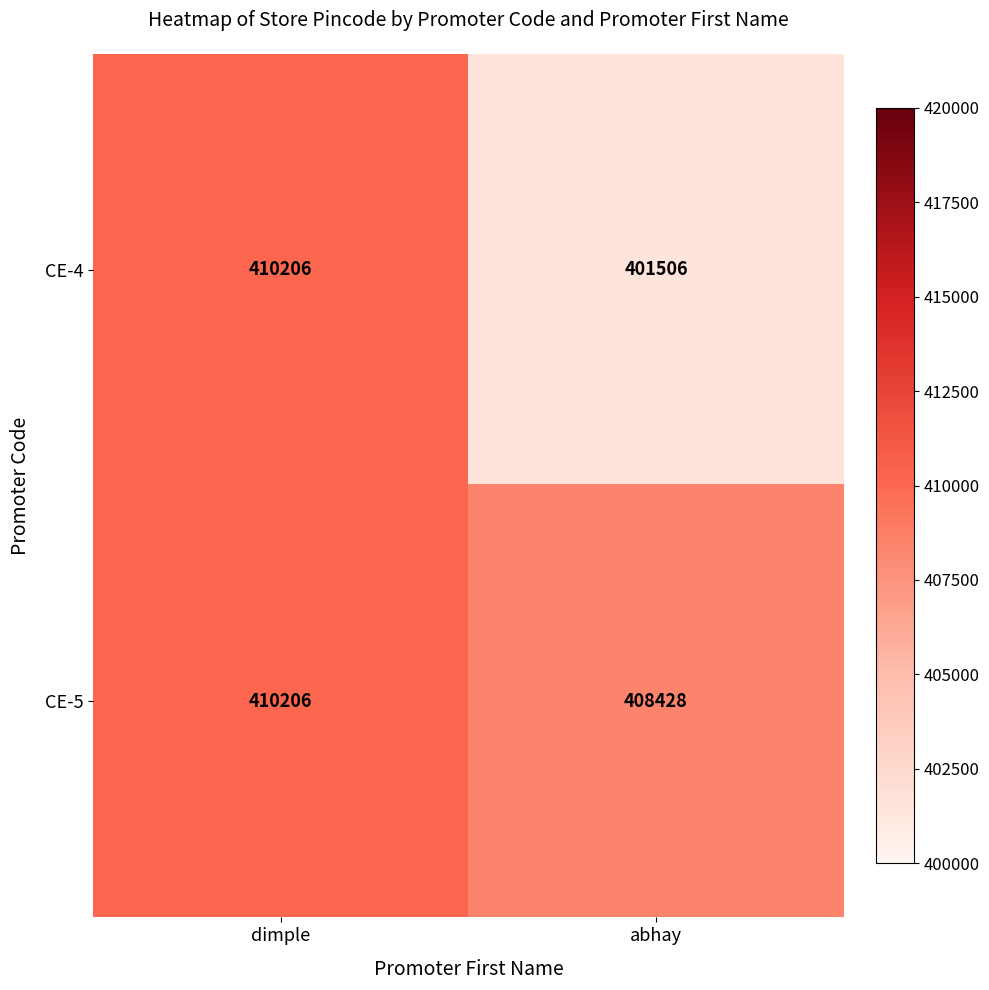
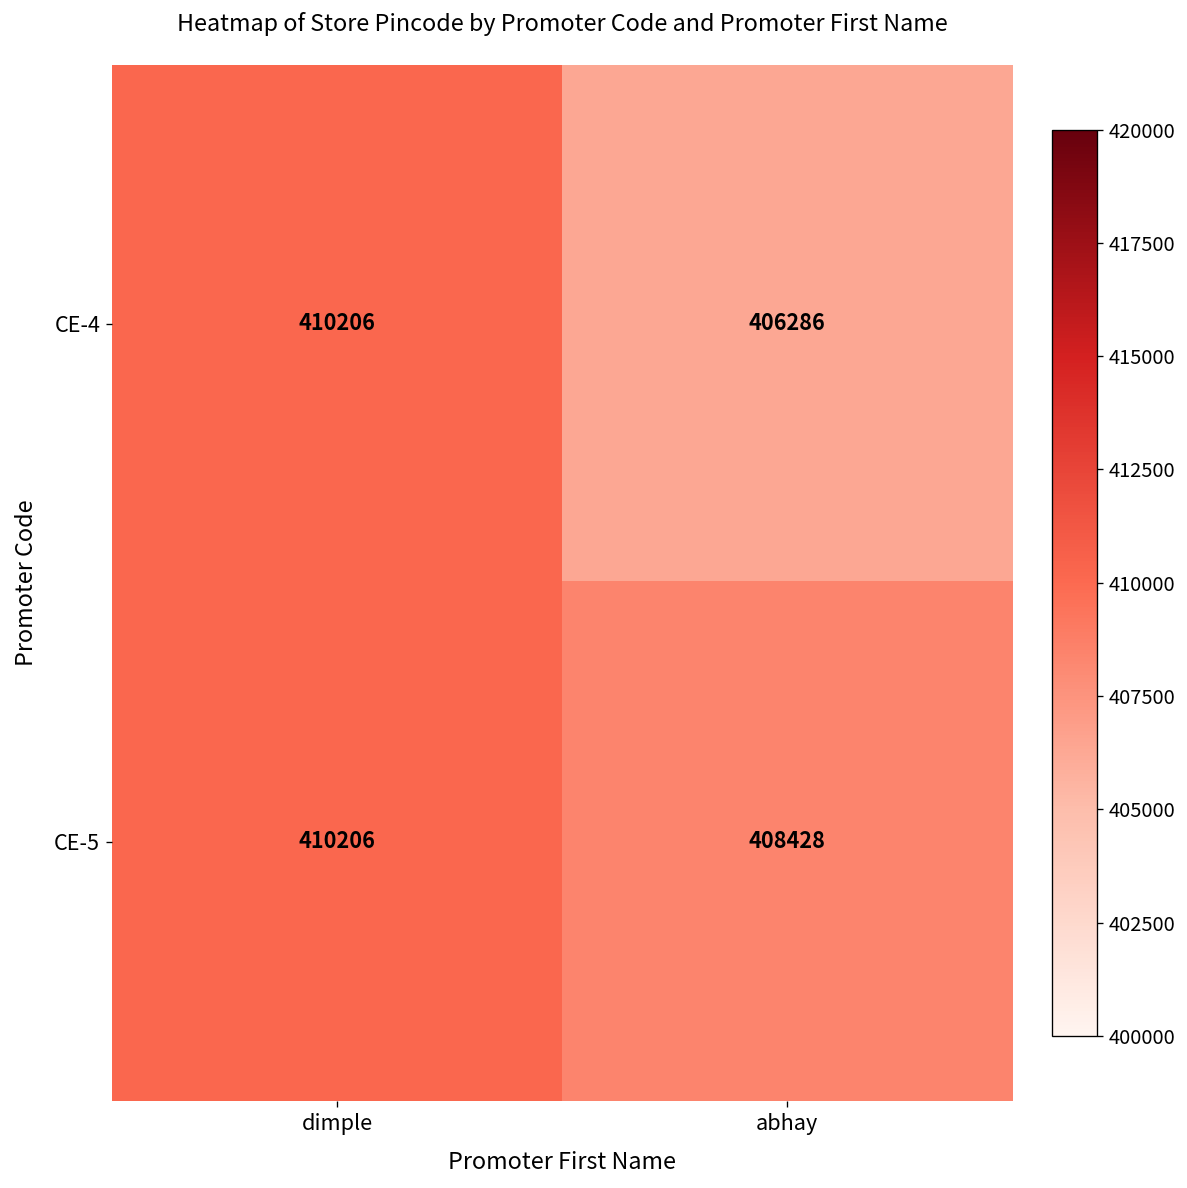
  {
    "CE-4": {
      "dimple": 410206,
-     "abhay": 401506
+     "abhay": 406286
    },
    "CE-5": {
      "dimple": 410206,
      "abhay": 408428
    }
  }
